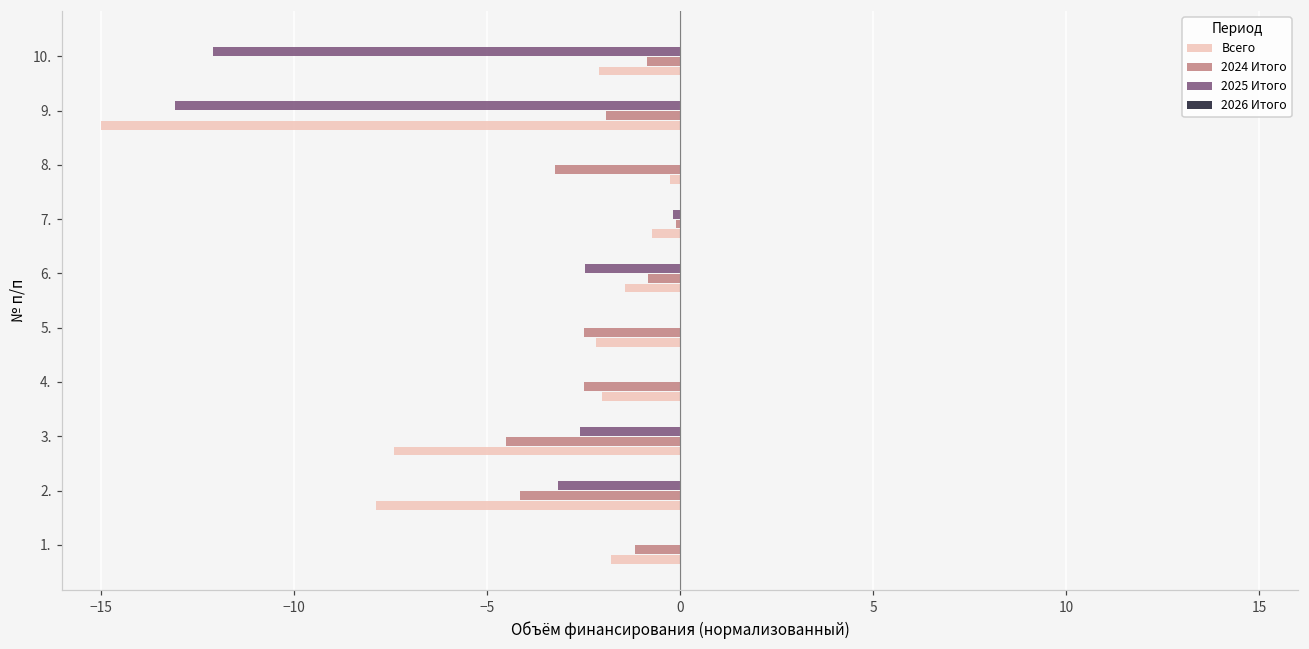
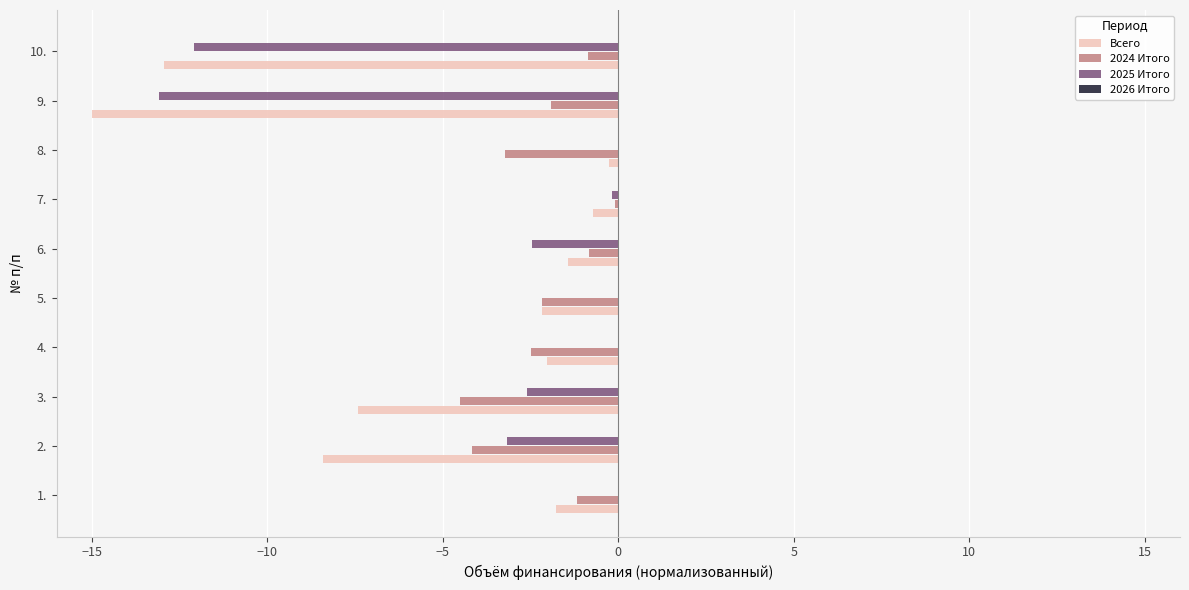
  {
    "Всего": {
-     "10.": -2.1,
+     "10.": -12.9,
      "9.": -15.0,
      "8.": -0.3,
      "7.": -0.7,
      "6.": -1.4,
      "5.": -2.2,
      "4.": -2.0,
      "3.": -7.4,
-     "2.": -7.9,
+     "2.": -8.4,
      "1.": -1.8
    },
    "2024 Итого": {
      "10.": -0.9,
      "9.": -1.9,
      "8.": -3.2,
      "7.": -0.1,
      "6.": -0.8,
-     "5.": -2.5,
+     "5.": -2.2,
      "4.": -2.5,
      "3.": -4.5,
      "2.": -4.2,
      "1.": -1.2
    },
    "2025 Итого": {
      "10.": -12.1,
      "9.": -13.1,
      "8.": 0.0,
      "7.": -0.2,
      "6.": -2.5,
      "5.": 0.0,
      "4.": 0.0,
      "3.": -2.6,
      "2.": -3.2,
      "1.": 0.0
    },
    "2026 Итого": {
      "10.": 0.0,
      "9.": 0.0,
      "8.": 0.0,
      "7.": 0.0,
      "6.": 0.0,
      "5.": 0.0,
      "4.": 0.0,
      "3.": 0.0,
      "2.": 0.0,
      "1.": 0.0
    }
  }
